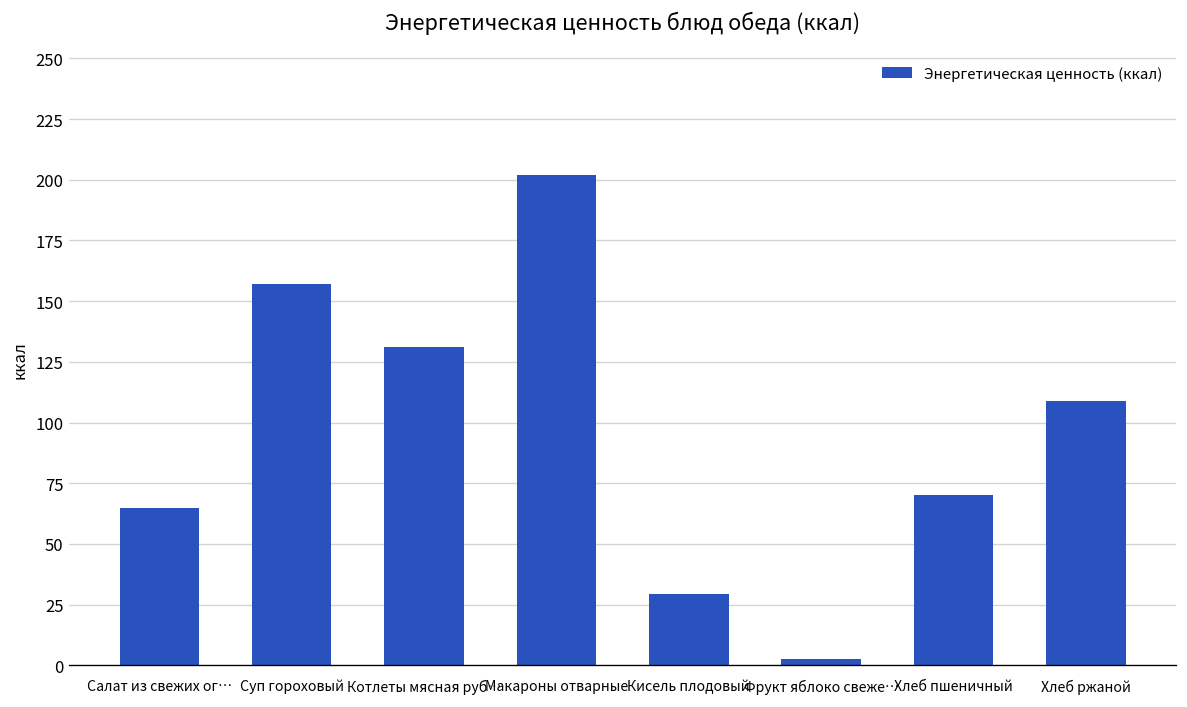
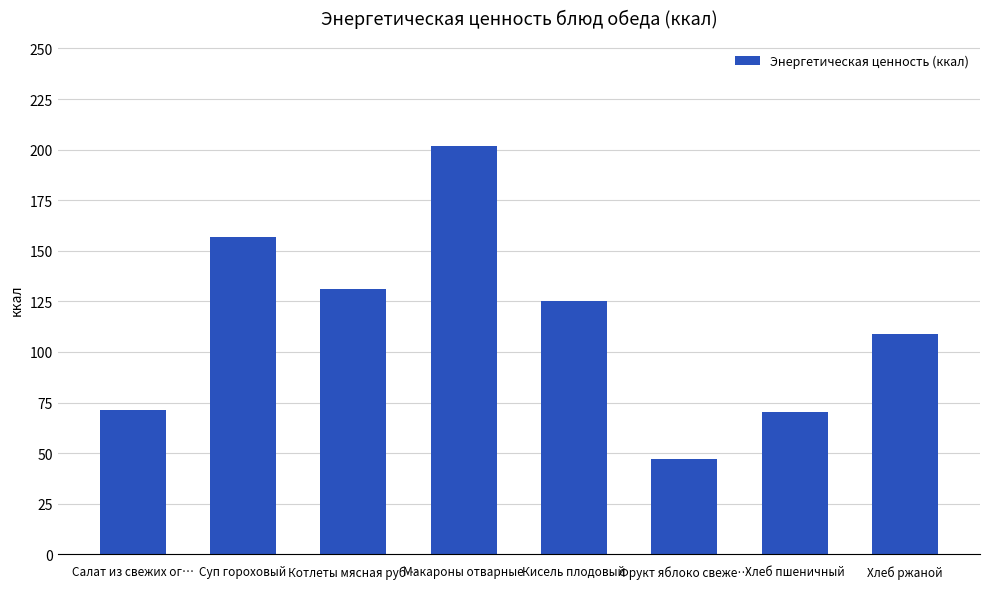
  {
-   "Салат из свежих ог…": 65,
+   "Салат из свежих ог…": 72,
    "Суп гороховый": 157,
    "Котлеты мясная руб…": 131,
    "Макароны отварные": 202,
-   "Кисель плодовый": 30,
-   "Фрукт яблоко свеже…": 3,
+   "Кисель плодовый": 125,
+   "Фрукт яблоко свеже…": 47,
    "Хлеб пшеничный": 70,
    "Хлеб ржаной": 109
  }
